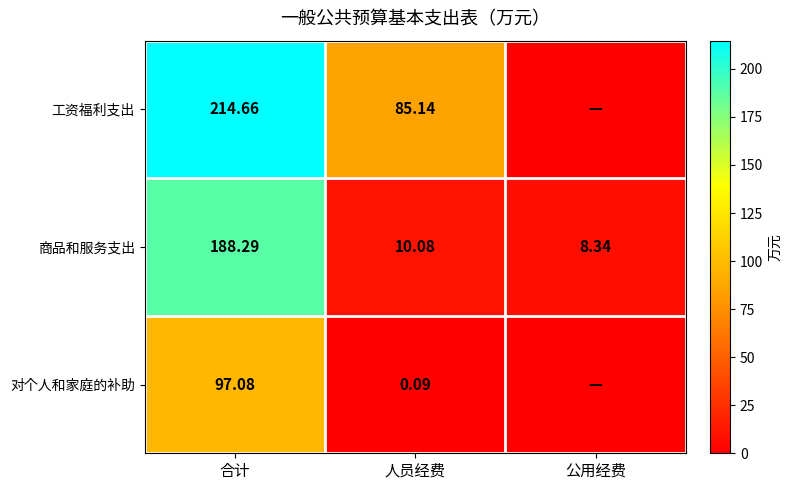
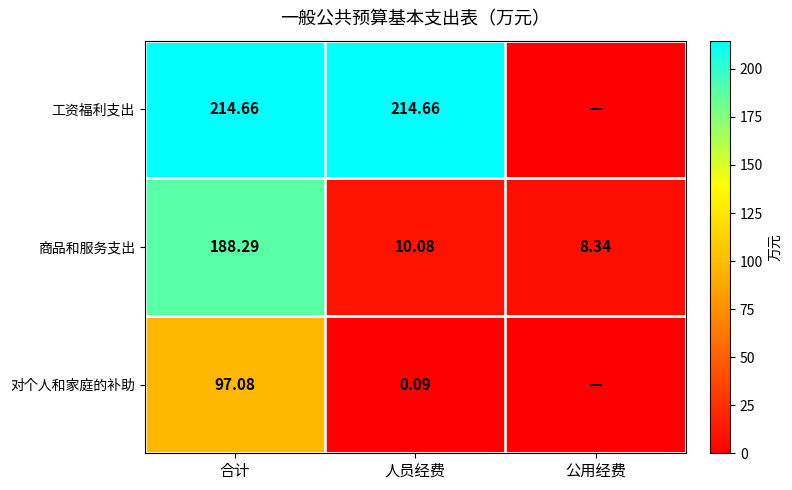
  {
    "工资福利支出": {
      "合计": 214.66,
-     "人员经费": 85.14
+     "人员经费": 214.66
    },
    "商品和服务支出": {
      "合计": 188.29,
      "人员经费": 10.08,
      "公用经费": 8.34
    },
    "对个人和家庭的补助": {
      "合计": 97.08,
      "人员经费": 0.09
    }
  }
